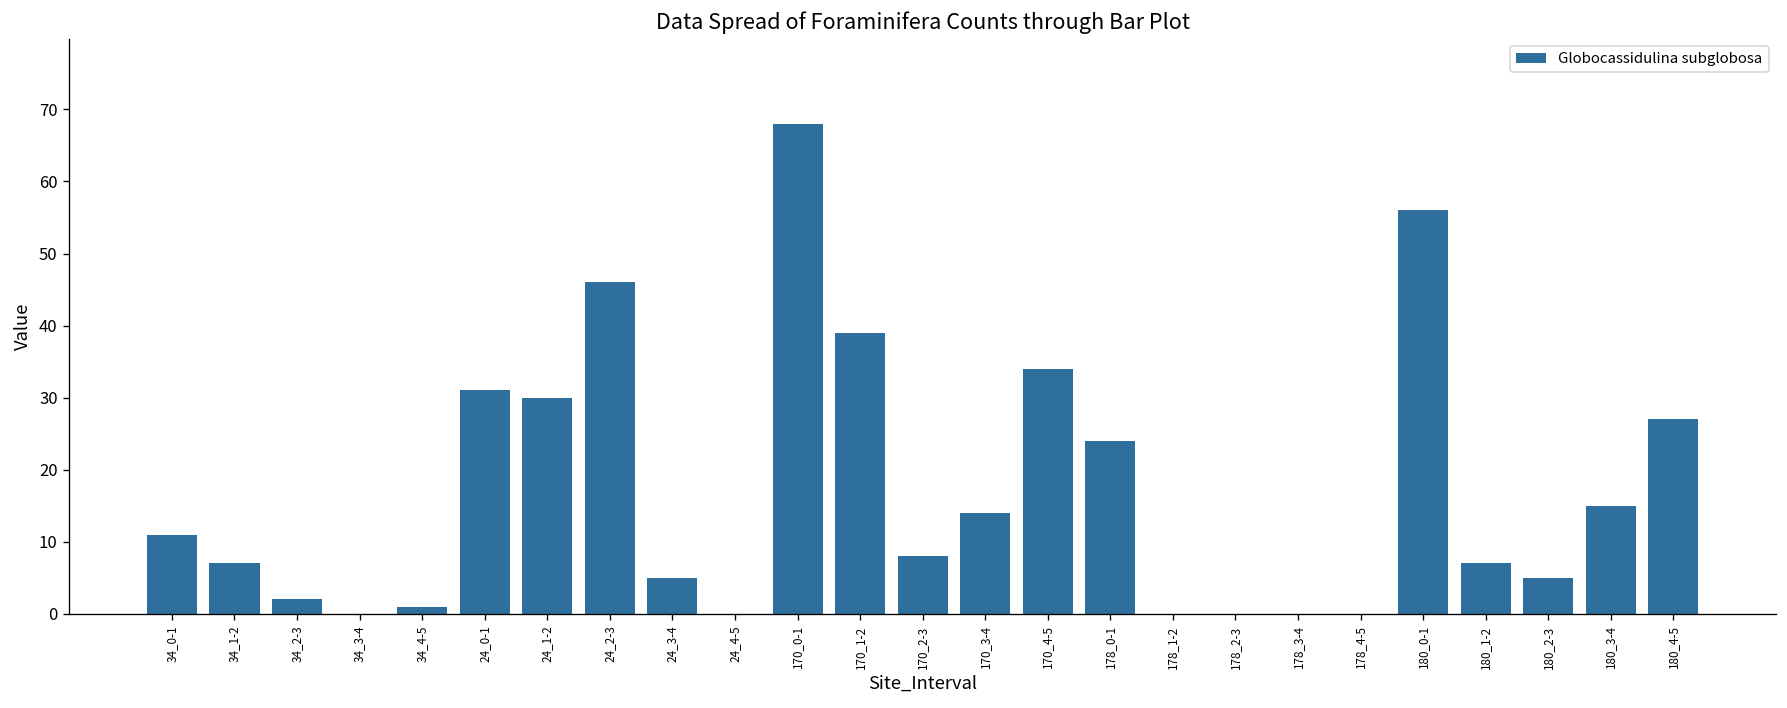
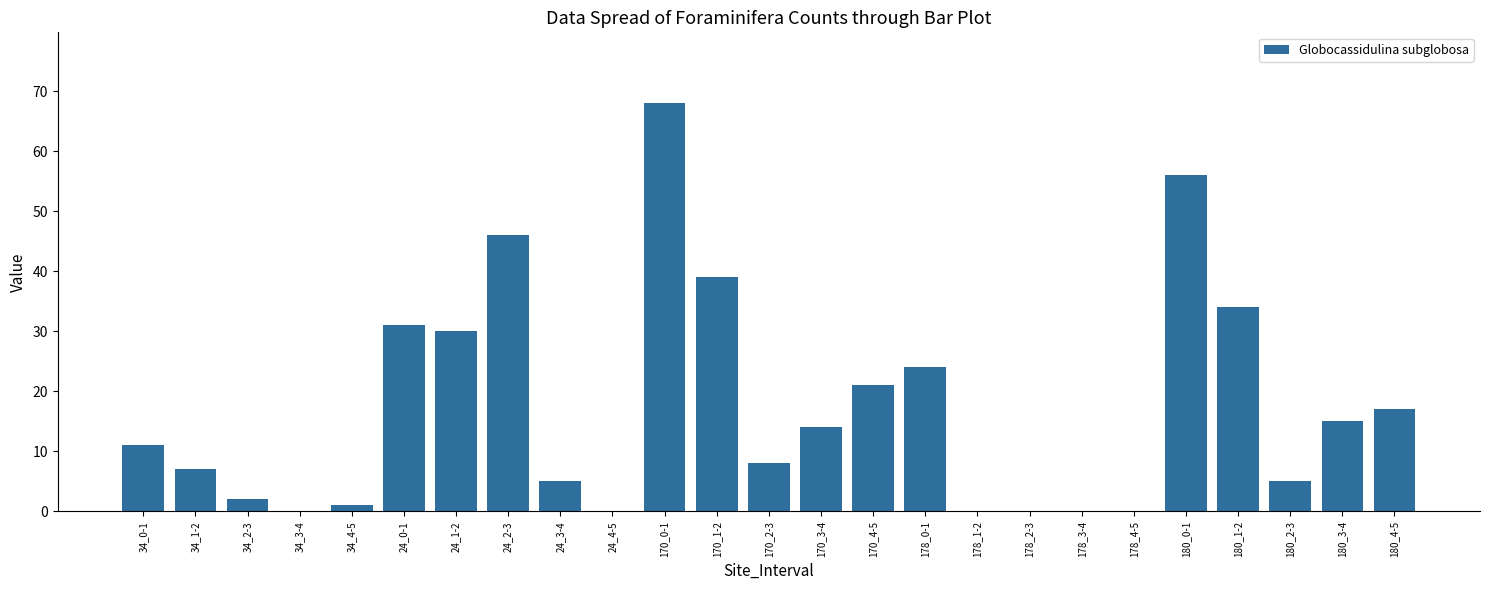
  {
    "34_0-1": 11,
    "34_1-2": 7,
    "34_2-3": 2,
    "34_3-4": 0,
    "34_4-5": 1,
    "24_0-1": 31,
    "24_1-2": 30,
    "24_2-3": 46,
    "24_3-4": 5,
    "24_4-5": 0,
    "170_0-1": 68,
    "170_1-2": 39,
    "170_2-3": 8,
    "170_3-4": 14,
-   "170_4-5": 34,
+   "170_4-5": 21,
    "178_0-1": 24,
    "178_1-2": 0,
    "178_2-3": 0,
    "178_3-4": 0,
    "178_4-5": 0,
    "180_0-1": 56,
-   "180_1-2": 7,
+   "180_1-2": 34,
    "180_2-3": 5,
    "180_3-4": 15,
-   "180_4-5": 27
+   "180_4-5": 17
  }
